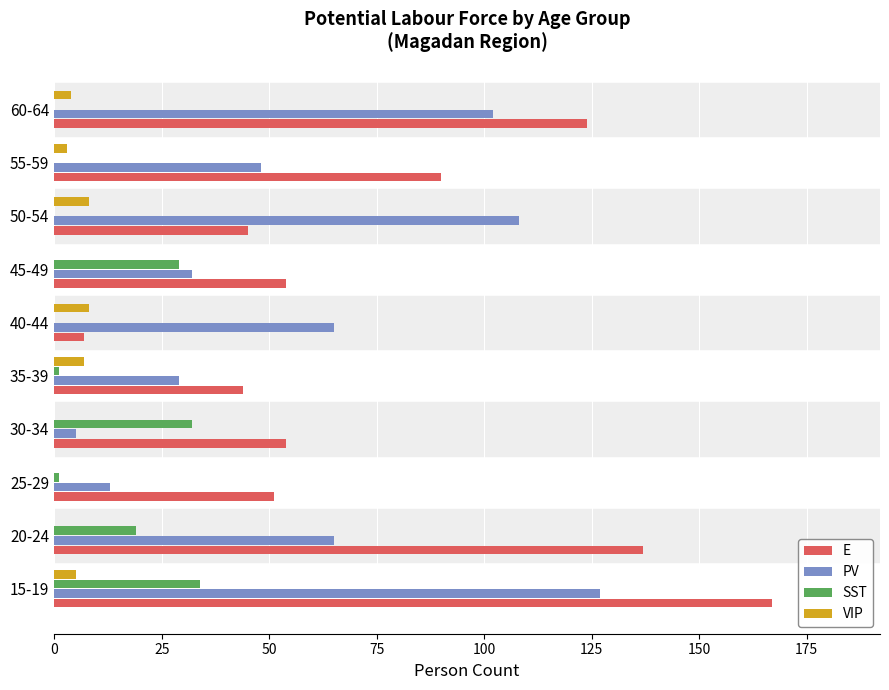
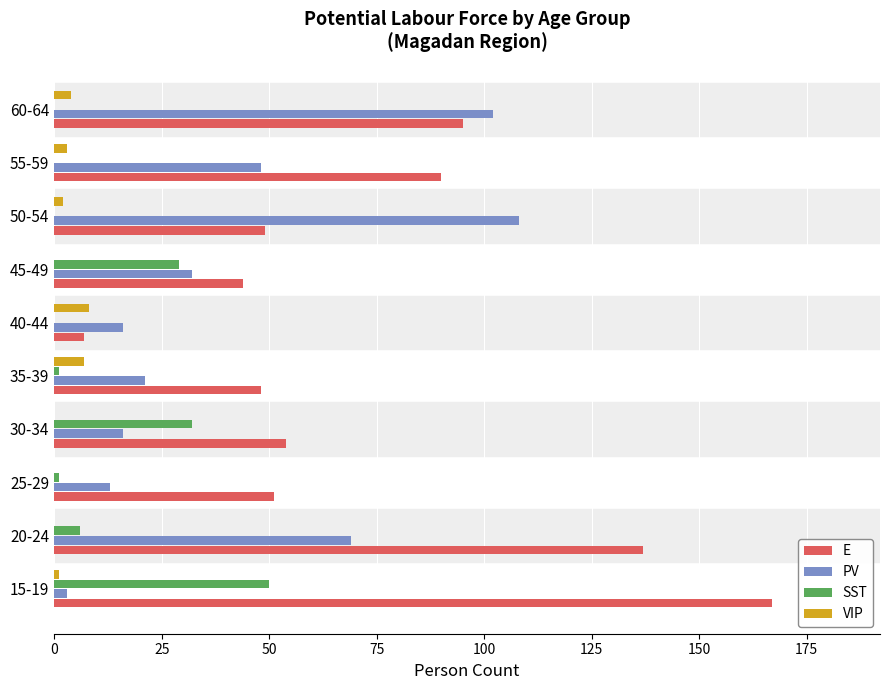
  {
    "E": {
-     "60-64": 124,
+     "60-64": 95,
      "55-59": 90,
-     "50-54": 45,
-     "45-49": 54,
+     "50-54": 49,
+     "45-49": 44,
      "40-44": 7,
-     "35-39": 44,
+     "35-39": 48,
      "30-34": 54,
      "25-29": 51,
      "20-24": 137,
      "15-19": 167
    },
    "PV": {
      "60-64": 102,
      "55-59": 48,
      "50-54": 108,
      "45-49": 32,
-     "40-44": 65,
-     "35-39": 29,
-     "30-34": 5,
+     "40-44": 16,
+     "35-39": 21,
+     "30-34": 16,
      "25-29": 13,
-     "20-24": 65,
-     "15-19": 127
+     "20-24": 69,
+     "15-19": 3
    },
    "SST": {
      "60-64": 0,
      "55-59": 0,
      "50-54": 0,
      "45-49": 29,
      "40-44": 0,
      "35-39": 1,
      "30-34": 32,
      "25-29": 1,
-     "20-24": 19,
-     "15-19": 34
+     "20-24": 6,
+     "15-19": 50
    },
    "VIP": {
      "60-64": 4,
      "55-59": 3,
-     "50-54": 8,
+     "50-54": 2,
      "45-49": 0,
      "40-44": 8,
      "35-39": 7,
      "30-34": 0,
      "25-29": 0,
      "20-24": 0,
-     "15-19": 5
+     "15-19": 1
    }
  }
